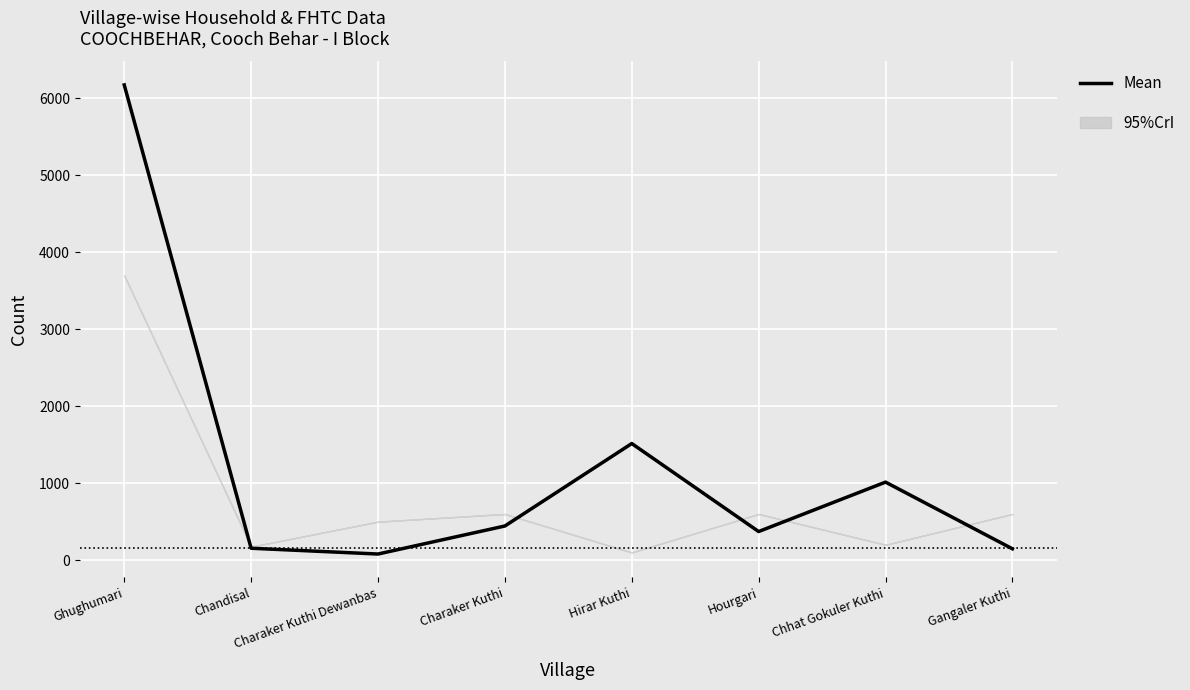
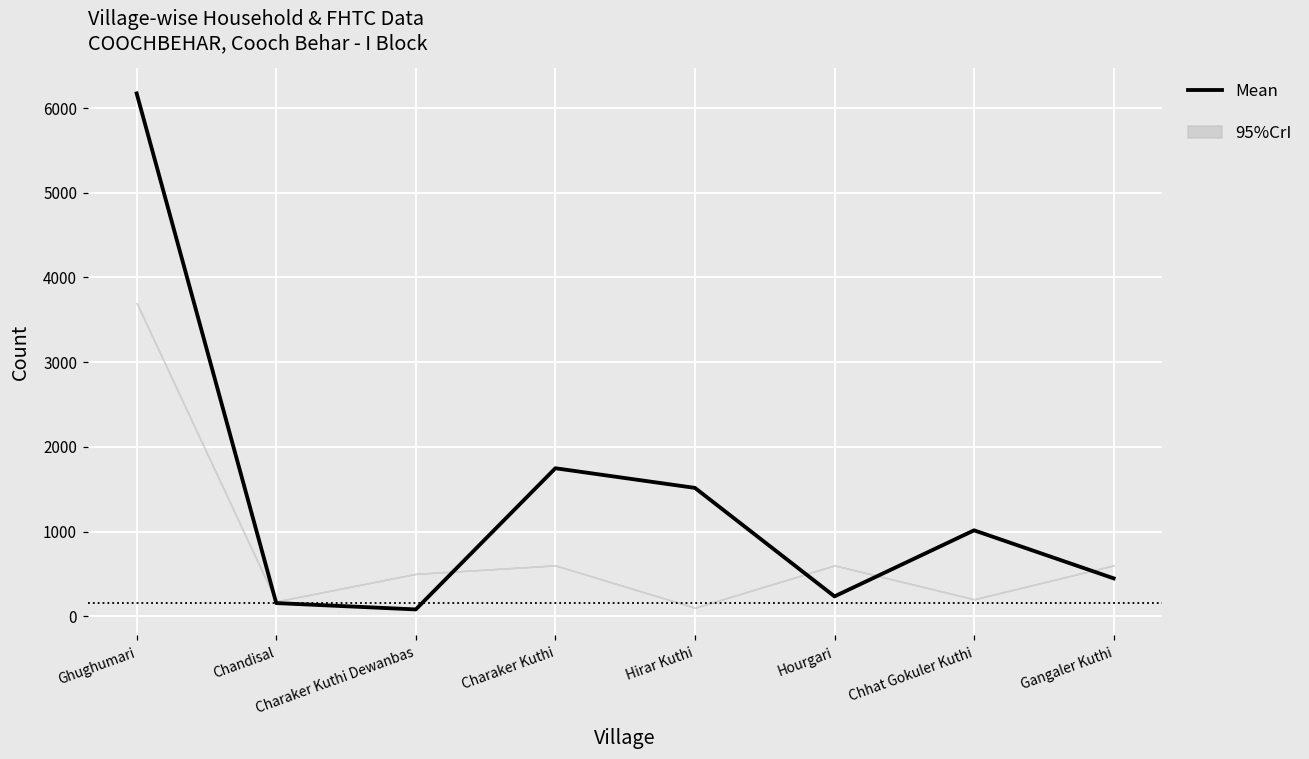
  {
    "Mean": {
      "Ghughumari": 6200,
      "Charaker Kuthi Dewanbas": 100,
-     "Charaker Kuthi": 400,
+     "Charaker Kuthi": 1700,
      "Hirar Kuthi": 1500,
-     "Hourgari": 400,
+     "Hourgari": 200,
      "Chhat Gokuler Kuthi": 1000,
-     "Gangaler Kuthi": 100
+     "Gangaler Kuthi": 400
    }
  }
